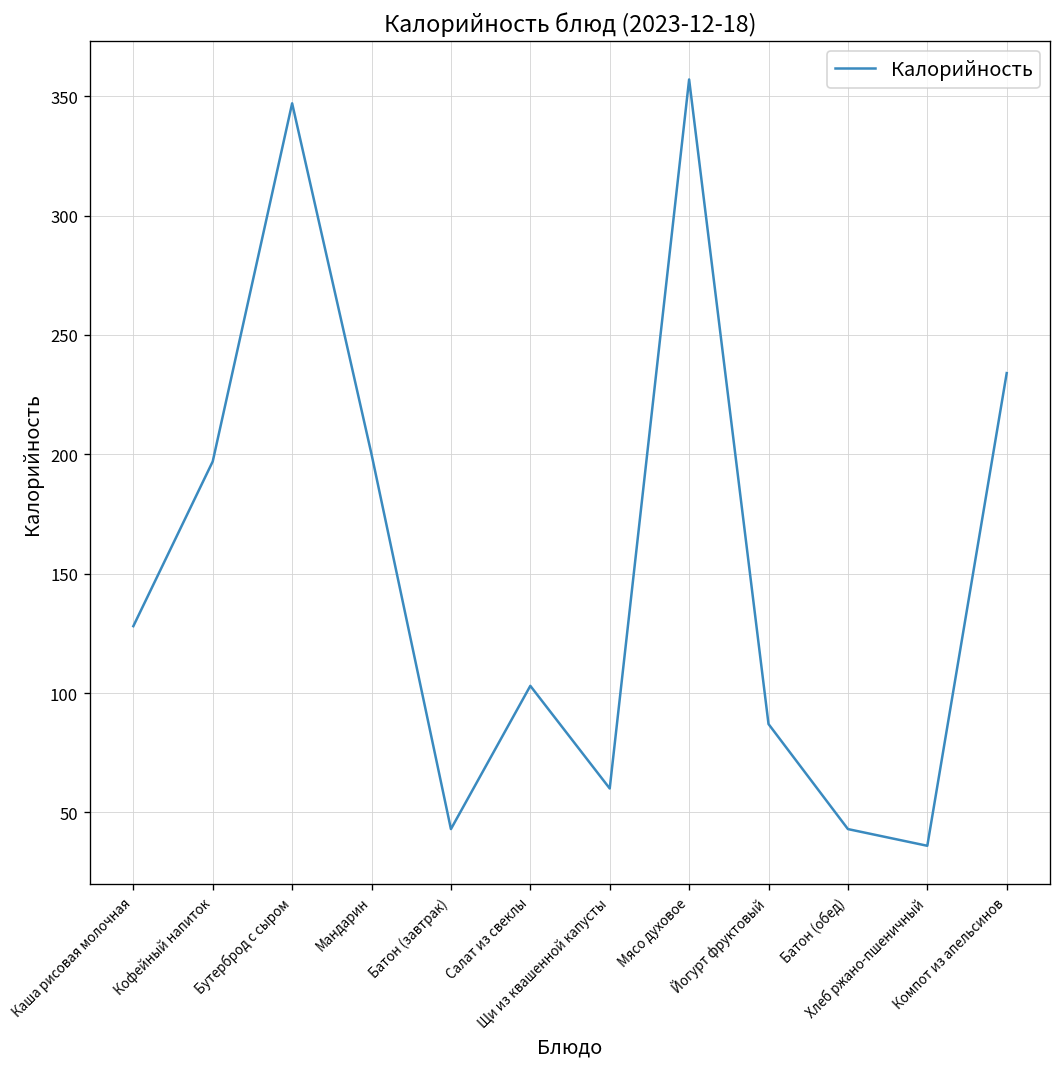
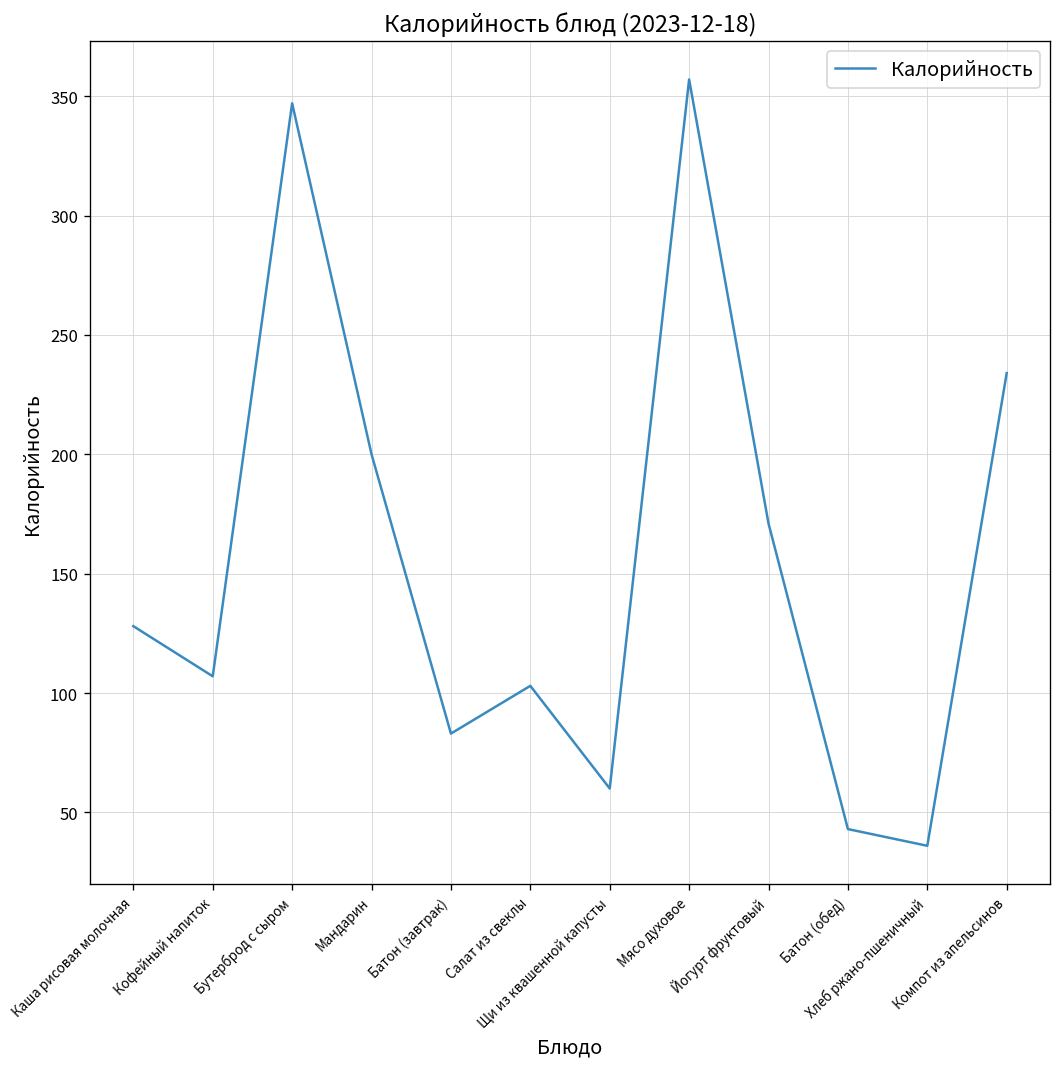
  {
    "Каша рисовая молочная": 128,
-   "Кофейный напиток": 197,
+   "Кофейный напиток": 107,
    "Бутерброд с сыром": 347,
    "Мандарин": 200,
-   "Батон (завтрак)": 43,
+   "Батон (завтрак)": 83,
    "Салат из свеклы": 103,
    "Щи из квашенной капусты": 60,
    "Мясо духовое": 357,
-   "Йогурт фруктовый": 87,
+   "Йогурт фруктовый": 171,
    "Батон (обед)": 43,
    "Хлеб ржано-пшеничный": 36,
    "Компот из апельсинов": 234
  }
